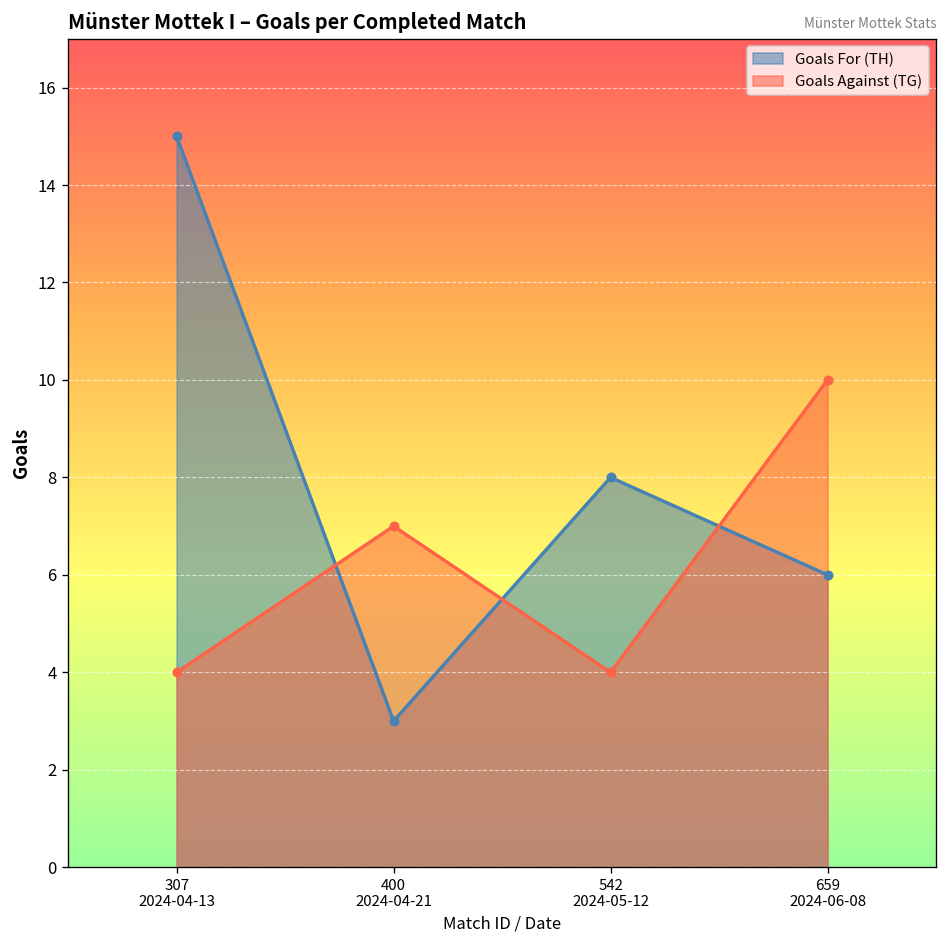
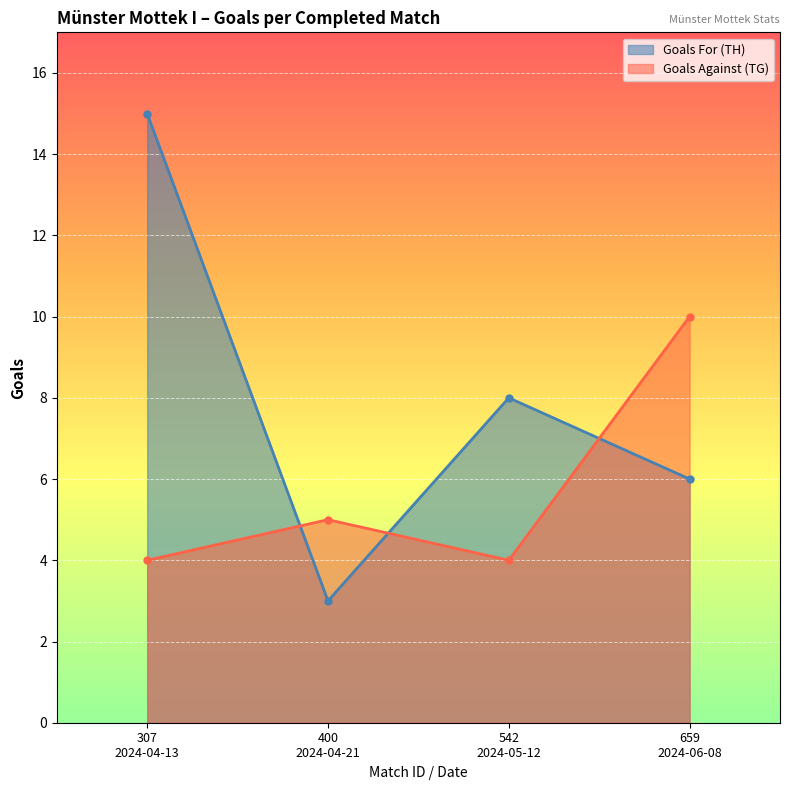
  {
    "Goals For (TH)": {
      "307 2024-04-13": 15,
      "400 2024-04-21": 3,
      "542 2024-05-12": 8,
      "659 2024-06-08": 6
    },
    "Goals Against (TG)": {
      "307 2024-04-13": 4,
-     "400 2024-04-21": 7,
+     "400 2024-04-21": 5,
      "542 2024-05-12": 4,
      "659 2024-06-08": 10
    }
  }
